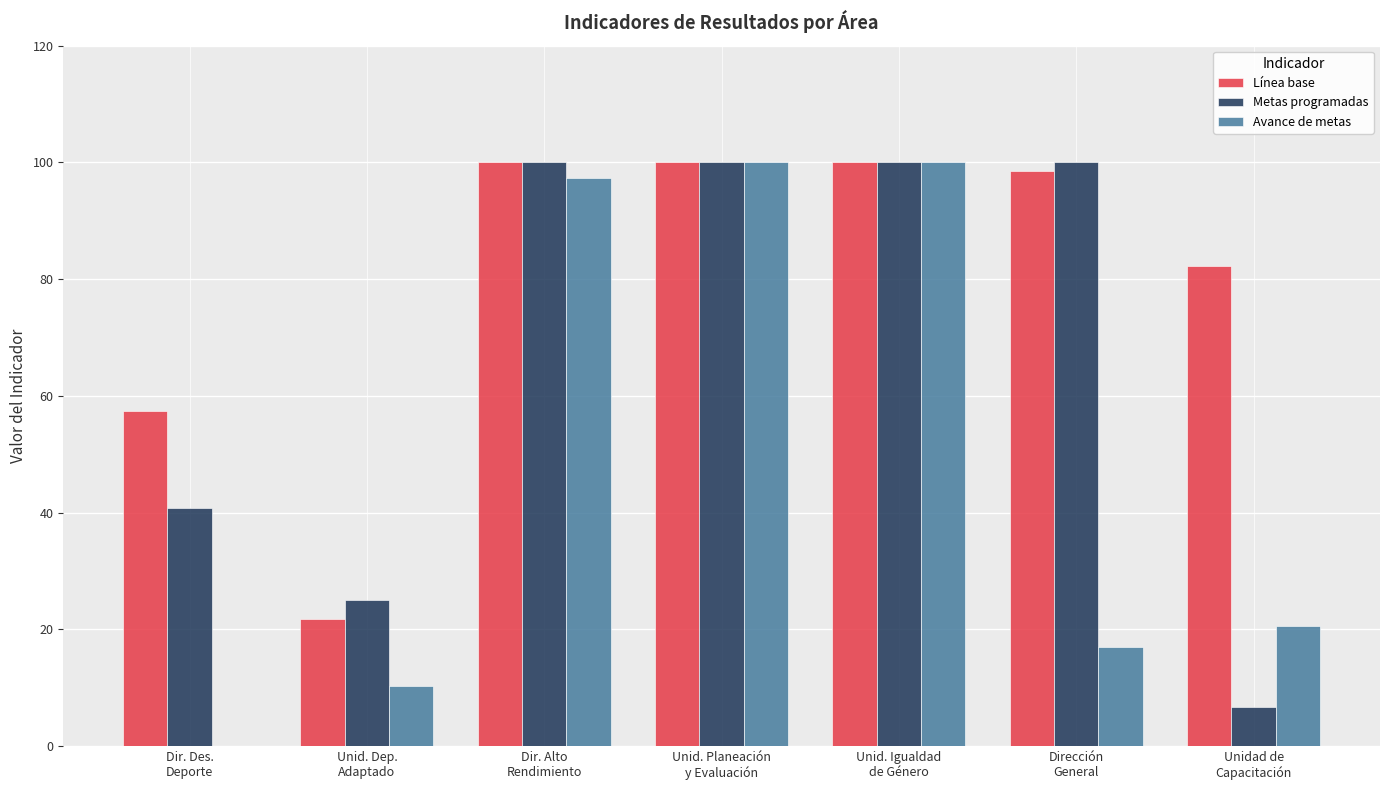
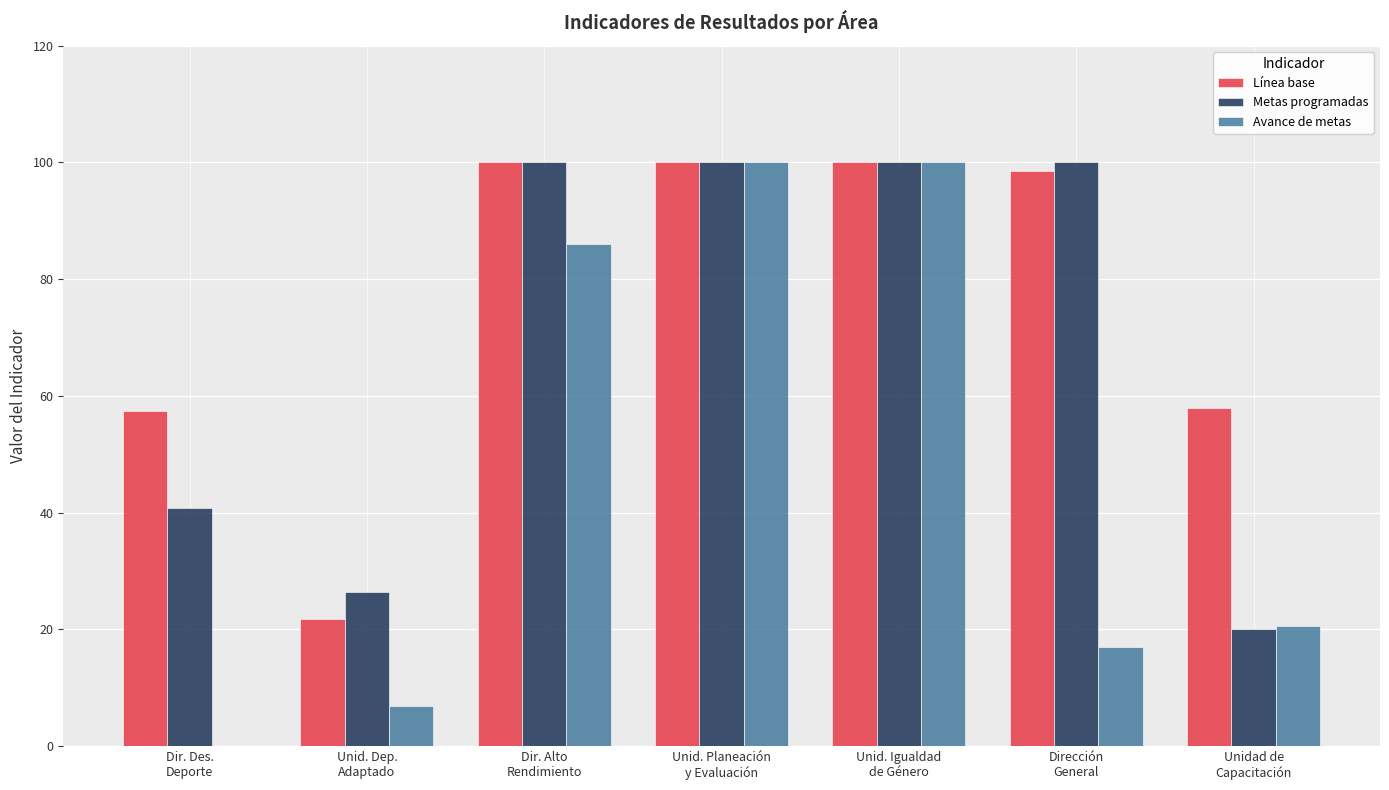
  {
    "Línea base": {
      "Dir. Des. Deporte": 57,
      "Unid. Dep. Adaptado": 22,
      "Dir. Alto Rendimiento": 100,
      "Unid. Planeación y Evaluación": 100,
      "Unid. Igualdad de Género": 100,
      "Dirección General": 98,
-     "Unidad de Capacitación": 82
+     "Unidad de Capacitación": 58
    },
    "Metas programadas": {
      "Dir. Des. Deporte": 41,
-     "Unid. Dep. Adaptado": 25,
+     "Unid. Dep. Adaptado": 26,
      "Dir. Alto Rendimiento": 100,
      "Unid. Planeación y Evaluación": 100,
      "Unid. Igualdad de Género": 100,
      "Dirección General": 100,
-     "Unidad de Capacitación": 7
+     "Unidad de Capacitación": 20
    },
    "Avance de metas": {
      "Dir. Des. Deporte": 0,
-     "Unid. Dep. Adaptado": 10,
-     "Dir. Alto Rendimiento": 97,
+     "Unid. Dep. Adaptado": 7,
+     "Dir. Alto Rendimiento": 86,
      "Unid. Planeación y Evaluación": 100,
      "Unid. Igualdad de Género": 100,
      "Dirección General": 17,
      "Unidad de Capacitación": 21
    }
  }
